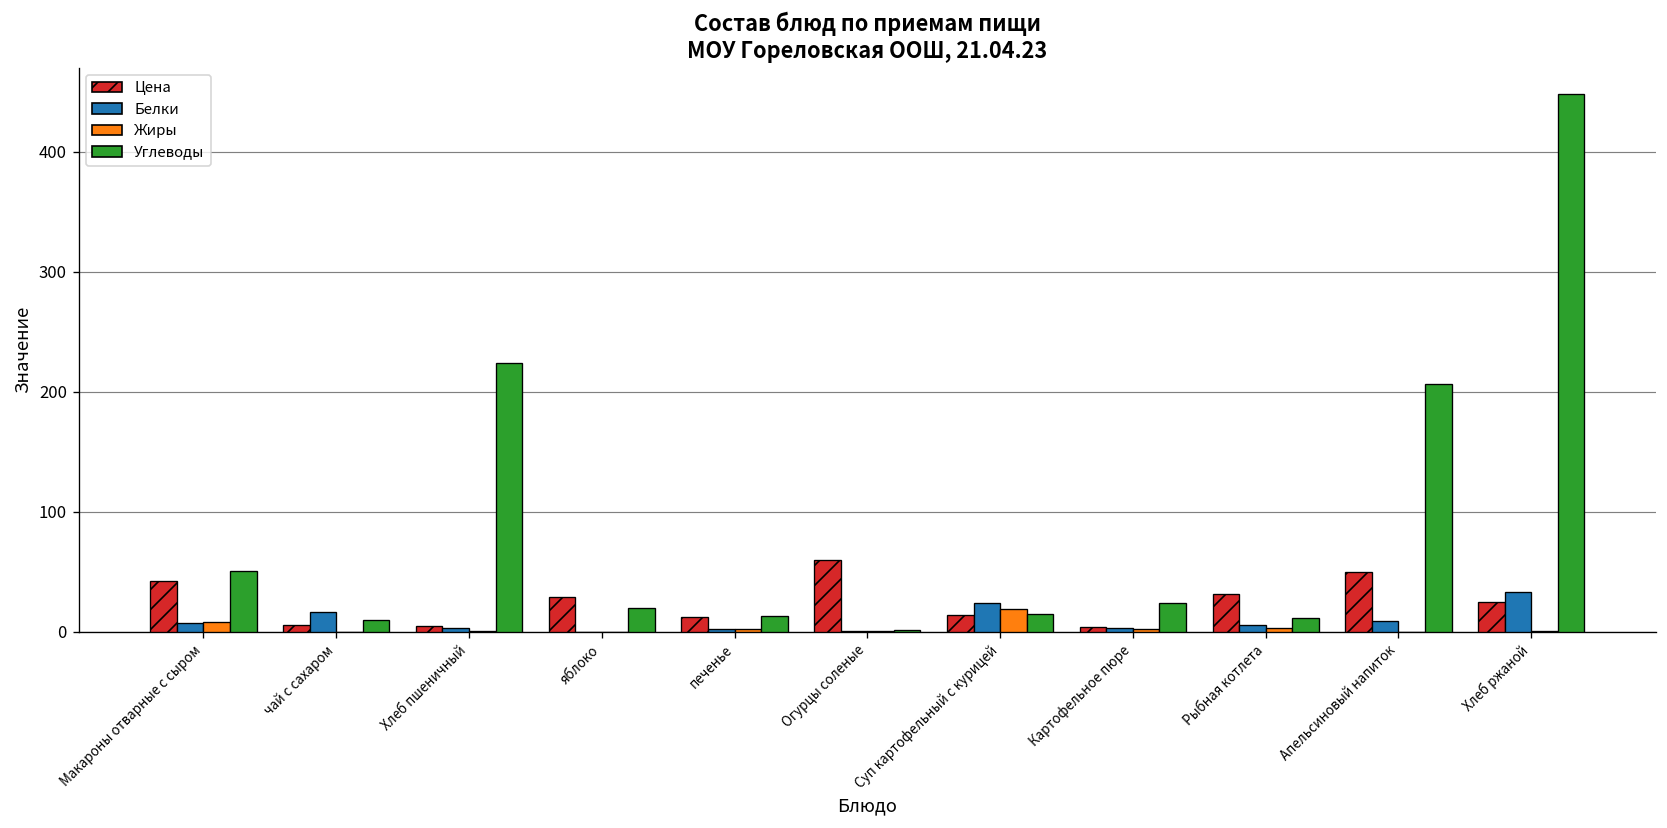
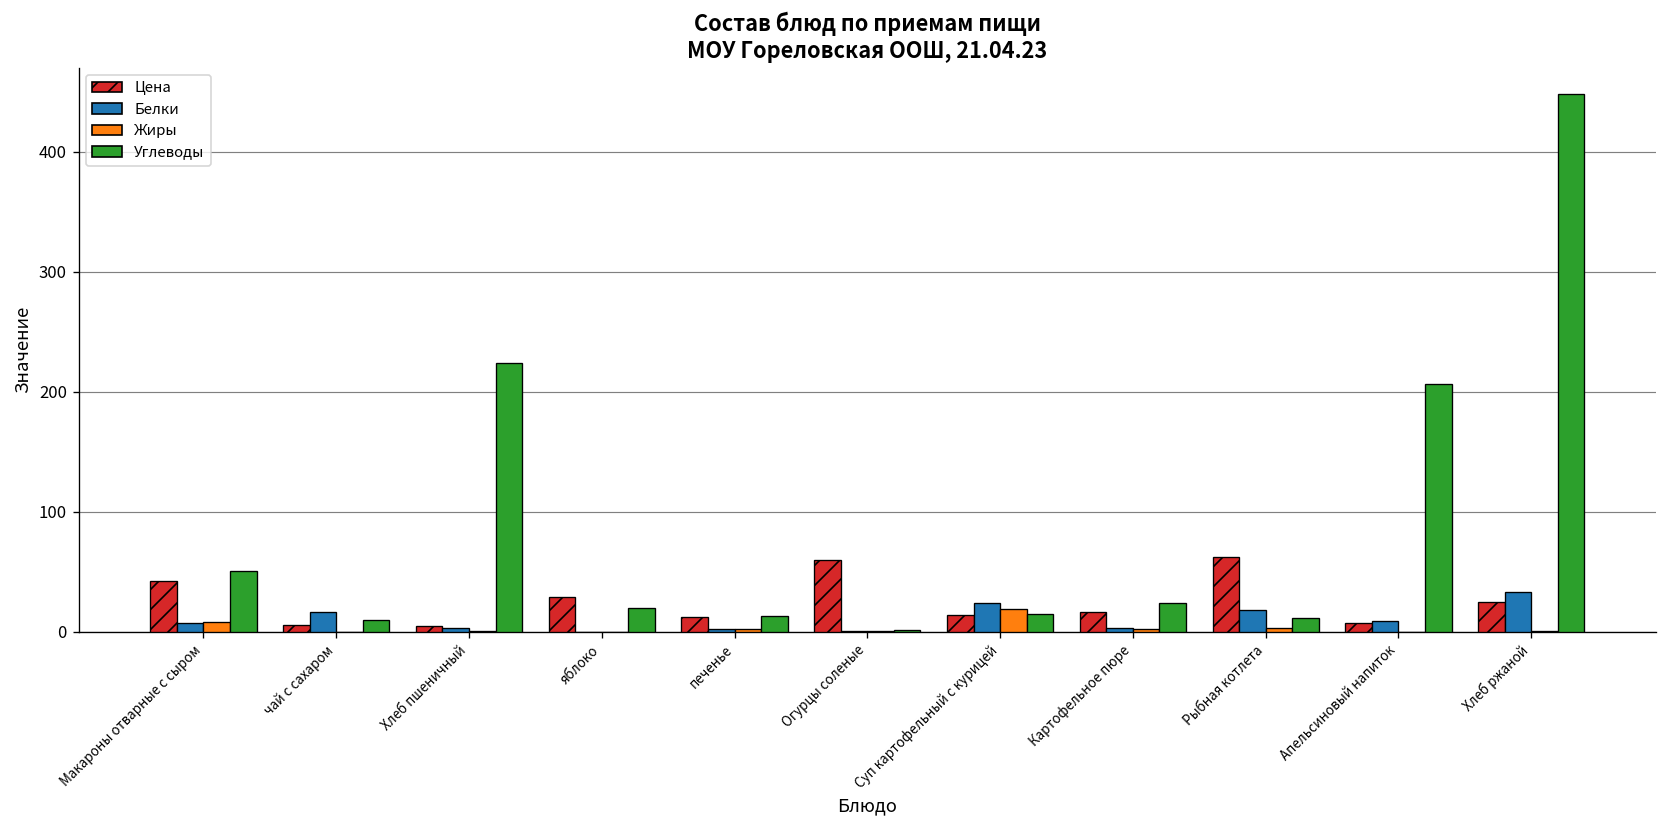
  {
    "Цена": {
      "Макароны отварные с сыром": 40,
      "чай с сахаром": 10,
      "Хлеб пшеничный": 0,
      "яблоко": 30,
      "печенье": 10,
      "Огурцы соленые": 60,
      "Суп картофельный с курицей": 10,
-     "Картофельное пюре": 0,
-     "Рыбная котлета": 30,
-     "Апельсиновый напиток": 50,
+     "Картофельное пюре": 20,
+     "Рыбная котлета": 60,
+     "Апельсиновый напиток": 10,
      "Хлеб ржаной": 20
    },
    "Белки": {
      "Макароны отварные с сыром": 10,
      "чай с сахаром": 20,
      "Хлеб пшеничный": 0,
      "яблоко": 0,
      "Суп картофельный с курицей": 20,
      "Картофельное пюре": 0,
-     "Рыбная котлета": 10,
+     "Рыбная котлета": 20,
      "Апельсиновый напиток": 10,
      "Хлеб ржаной": 30
    },
    "Жиры": {
      "Макароны отварные с сыром": 10,
      "чай с сахаром": 0,
      "яблоко": 0,
      "Суп картофельный с курицей": 20,
      "Рыбная котлета": 0,
      "Апельсиновый напиток": 0
    },
    "Углеводы": {
      "Макароны отварные с сыром": 50,
      "чай с сахаром": 10,
      "Хлеб пшеничный": 220,
      "яблоко": 20,
      "печенье": 10,
      "Суп картофельный с курицей": 20,
      "Картофельное пюре": 20,
      "Рыбная котлета": 10,
      "Апельсиновый напиток": 210,
      "Хлеб ржаной": 450
    }
  }
